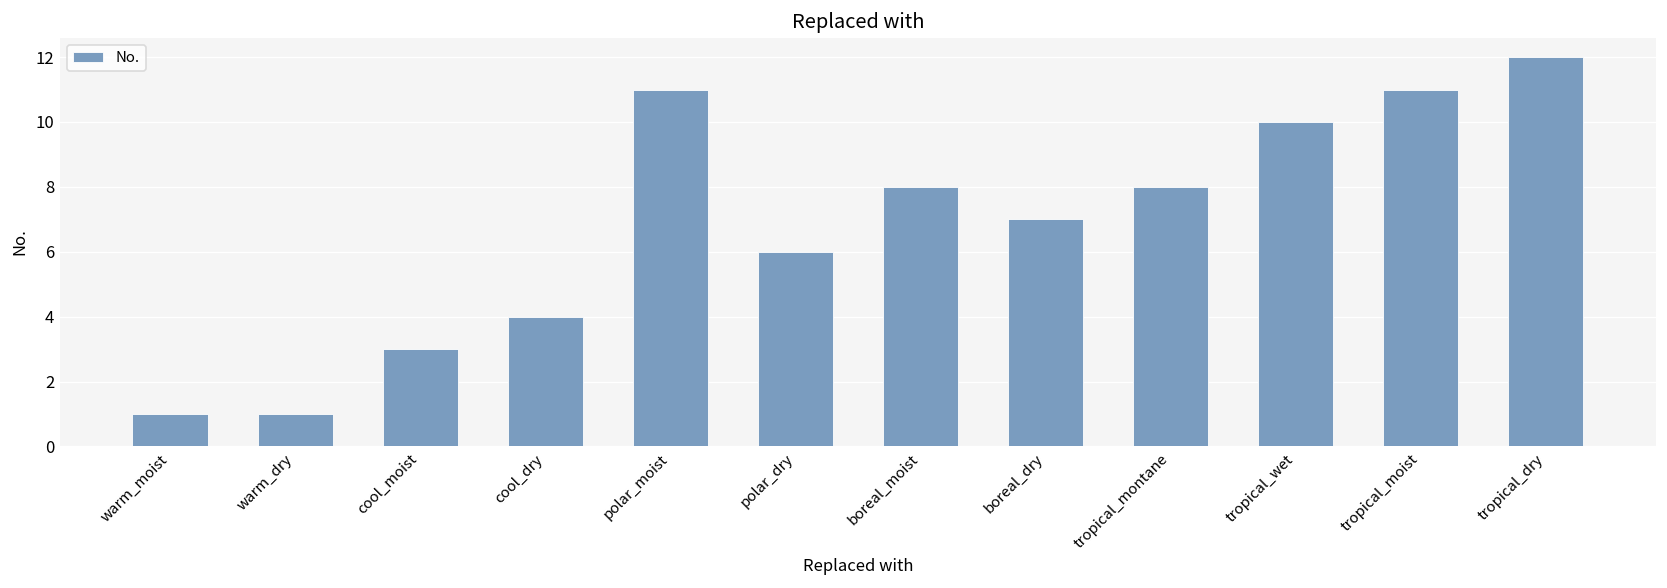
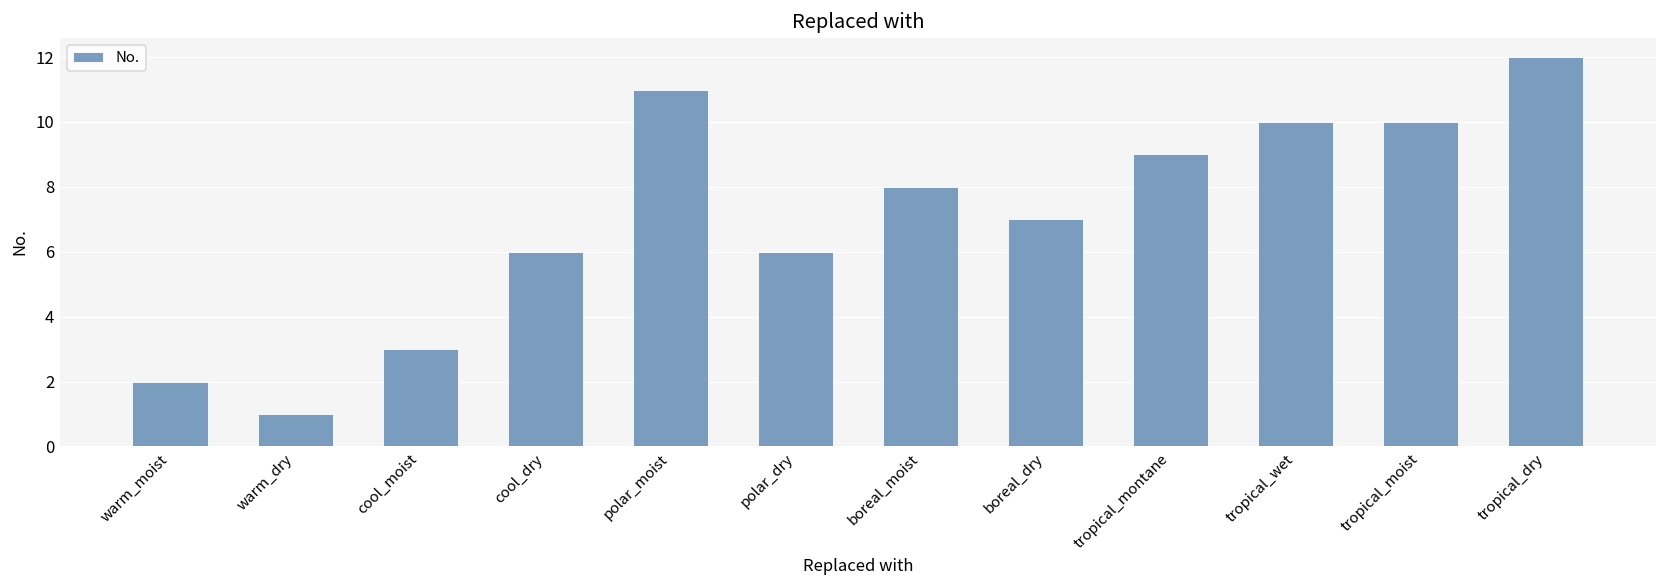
  {
-   "warm_moist": 1,
+   "warm_moist": 2,
    "warm_dry": 1,
    "cool_moist": 3,
-   "cool_dry": 4,
+   "cool_dry": 6,
    "polar_moist": 11,
    "polar_dry": 6,
    "boreal_moist": 8,
    "boreal_dry": 7,
-   "tropical_montane": 8,
+   "tropical_montane": 9,
    "tropical_wet": 10,
-   "tropical_moist": 11,
+   "tropical_moist": 10,
    "tropical_dry": 12
  }
